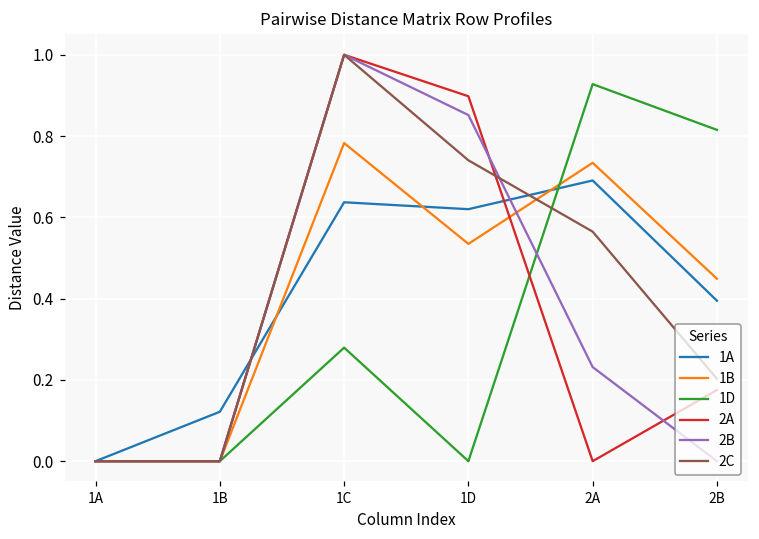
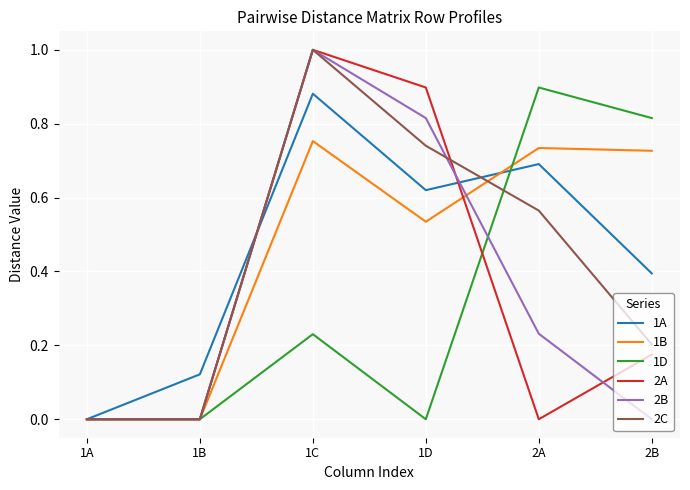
  {
    "1A": {
      "1B": 0.12,
-     "1C": 0.64,
+     "1C": 0.88,
      "1D": 0.62,
      "2A": 0.69,
      "2B": 0.39
    },
    "1B": {
-     "1C": 0.78,
+     "1C": 0.75,
      "1D": 0.53,
      "2A": 0.73,
-     "2B": 0.45
+     "2B": 0.73
    },
    "1D": {
-     "1C": 0.28,
+     "1C": 0.23,
      "1D": 0.00,
-     "2A": 0.93,
+     "2A": 0.90,
      "2B": 0.82
    },
    "2A": {
      "1D": 0.90,
      "2A": 0.00
    },
    "2B": {
-     "1D": 0.85,
+     "1D": 0.82,
      "2A": 0.23
    },
    "2C": {
      "1D": 0.74,
      "2A": 0.56
    }
  }
